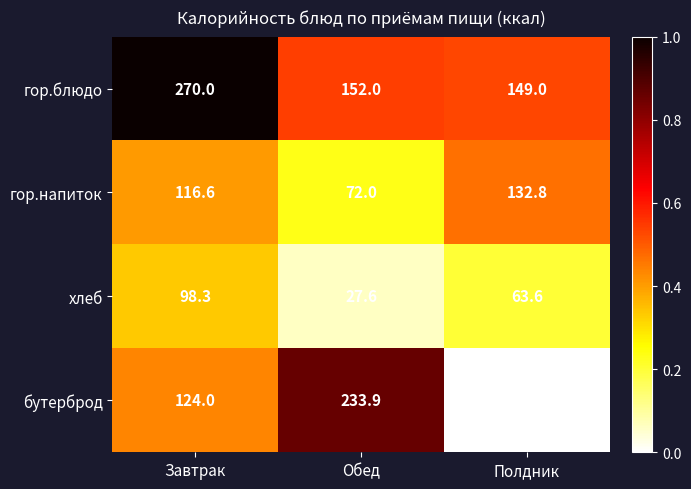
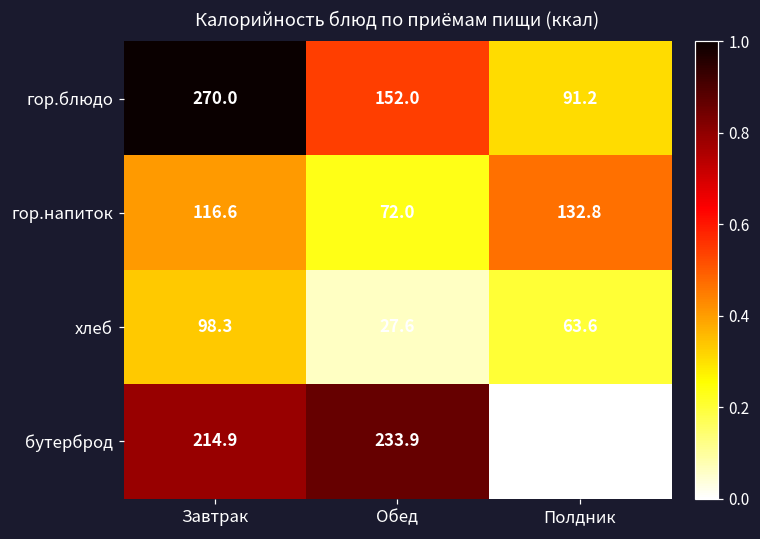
  {
    "гор.блюдо": {
      "Завтрак": 270.0,
      "Обед": 152.0,
-     "Полдник": 149.0
+     "Полдник": 91.2
    },
    "гор.напиток": {
      "Завтрак": 116.6,
      "Обед": 72.0,
      "Полдник": 132.8
    },
    "хлеб": {
      "Завтрак": 98.3,
      "Обед": 27.6,
      "Полдник": 63.6
    },
    "бутерброд": {
-     "Завтрак": 124.0,
+     "Завтрак": 214.9,
      "Обед": 233.9
    }
  }
